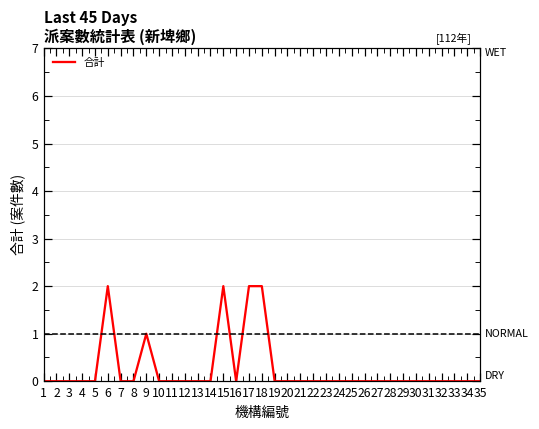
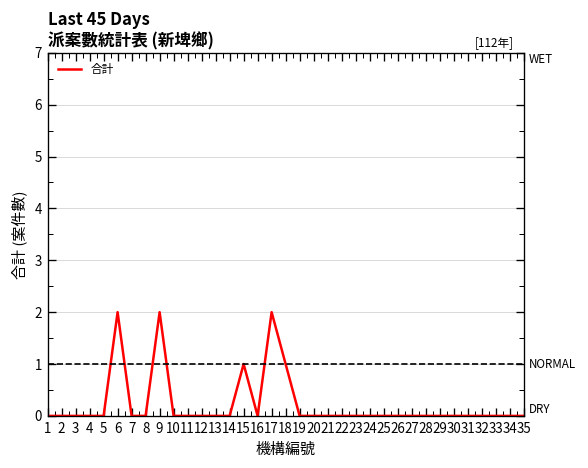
  {
    "1": 0,
    "2": 0,
    "3": 0,
    "4": 0,
    "5": 0,
    "6": 2,
    "7": 0,
    "8": 0,
-   "9": 1,
+   "9": 2,
    "10": 0,
    "11": 0,
    "12": 0,
    "13": 0,
    "14": 0,
-   "15": 2,
+   "15": 1,
    "16": 0,
    "17": 2,
-   "18": 2,
+   "18": 1,
    "19": 0,
    "20": 0,
    "21": 0,
    "22": 0,
    "23": 0,
    "24": 0,
    "25": 0,
    "26": 0,
    "27": 0,
    "28": 0,
    "29": 0,
    "30": 0,
    "31": 0,
    "32": 0,
    "33": 0,
    "34": 0,
    "35": 0
  }
